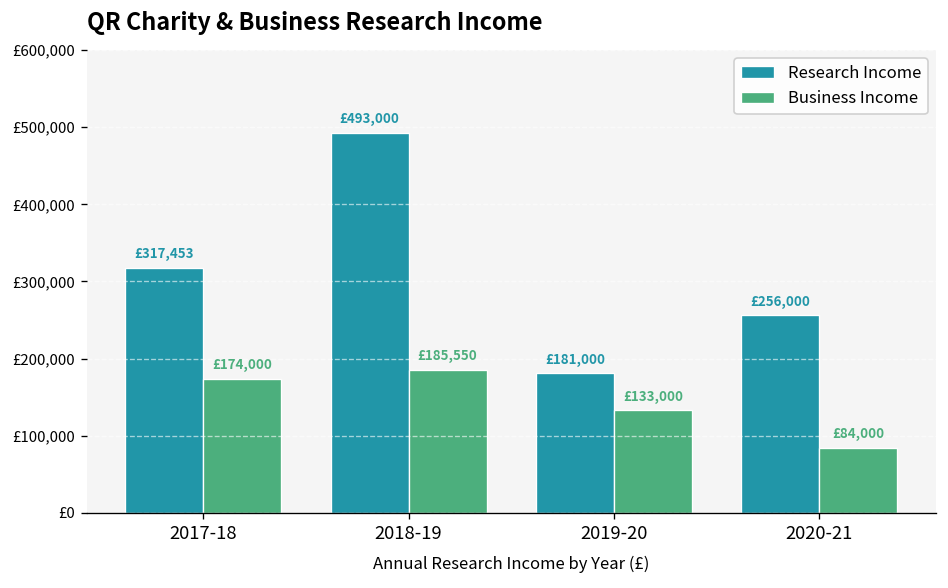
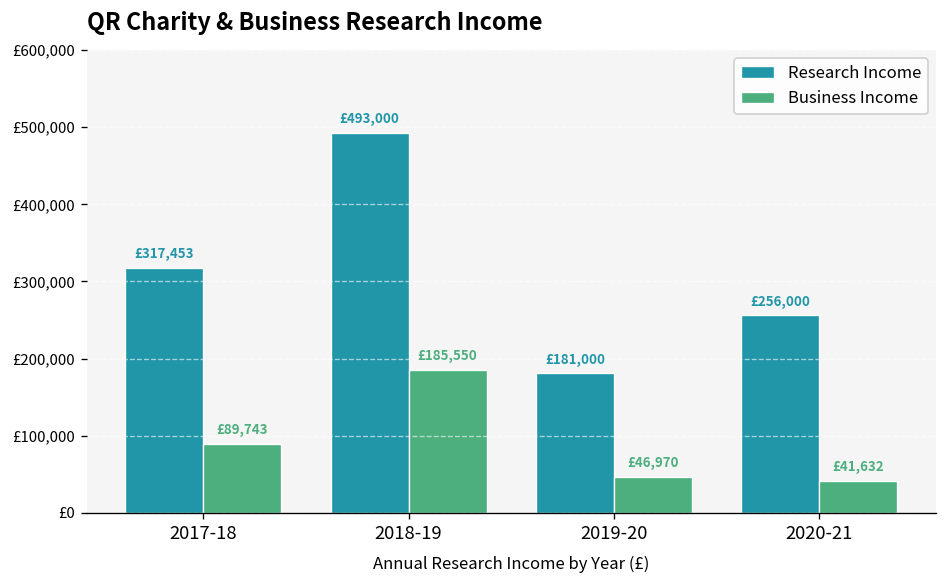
  {
    "Research Income": {
      "2017-18": "£317,453",
      "2018-19": "£493,000",
      "2019-20": "£181,000",
      "2020-21": "£256,000"
    },
    "Business Income": {
-     "2017-18": "£174,000",
+     "2017-18": "£89,743",
      "2018-19": "£185,550",
-     "2019-20": "£133,000",
-     "2020-21": "£84,000"
+     "2019-20": "£46,970",
+     "2020-21": "£41,632"
    }
  }
